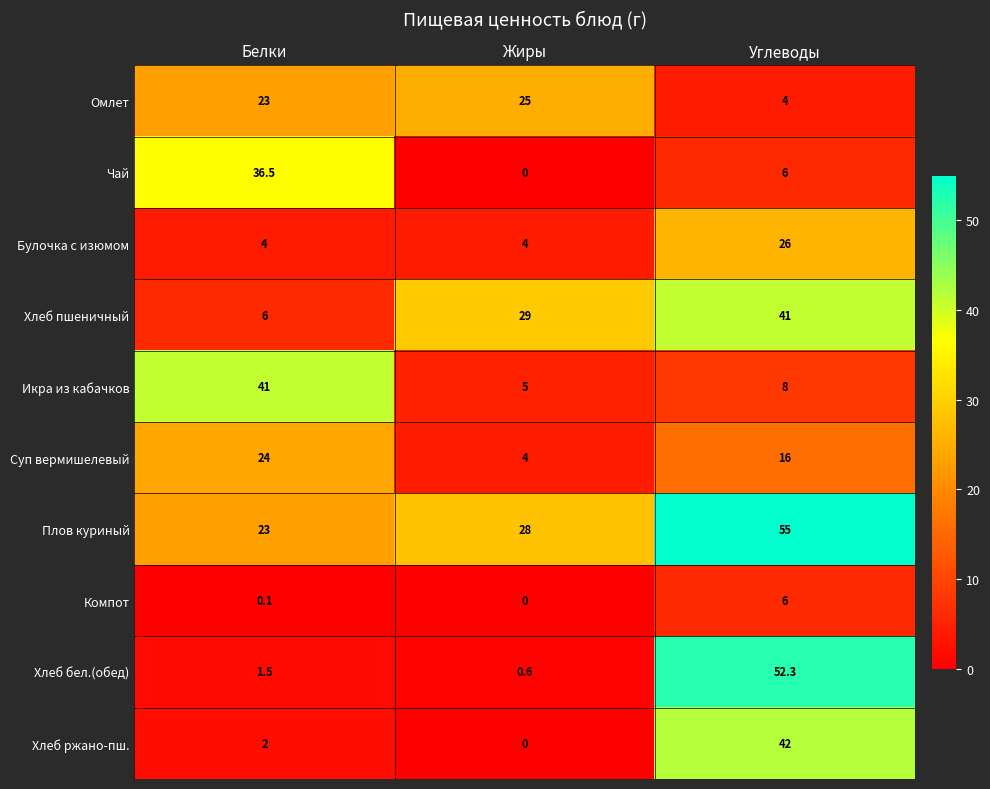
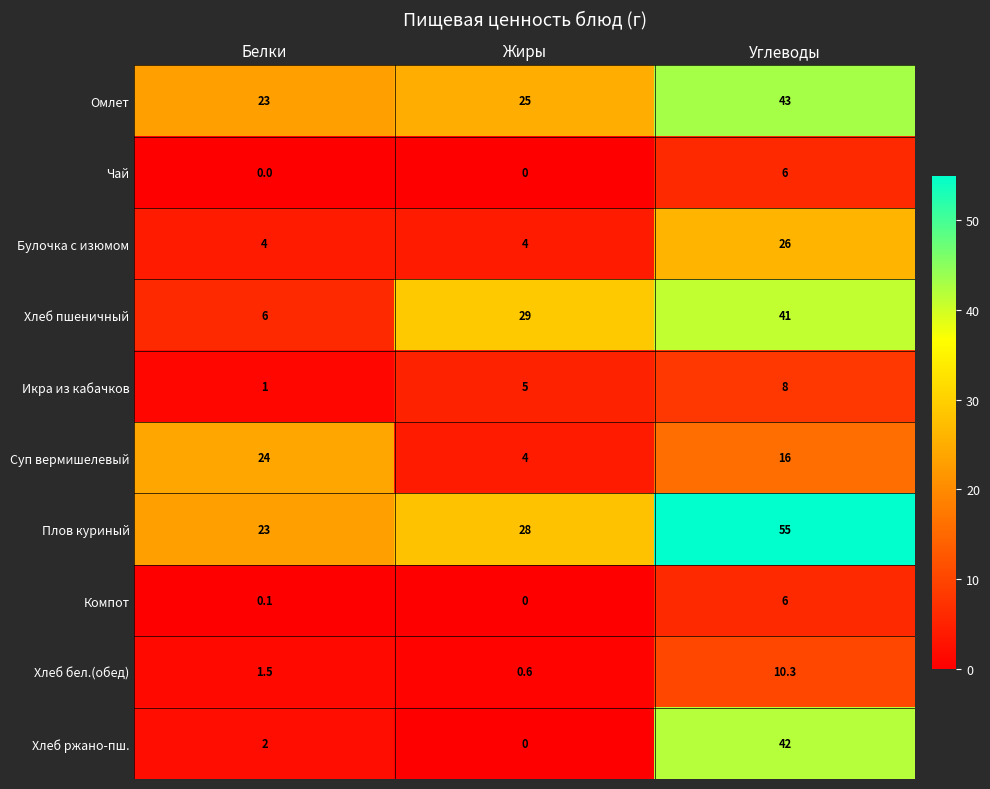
  {
    "Омлет": {
      "Белки": 23,
      "Жиры": 25,
-     "Углеводы": 4
+     "Углеводы": 43
    },
    "Чай": {
-     "Белки": 36.5,
+     "Белки": 0.0,
      "Жиры": 0,
      "Углеводы": 6
    },
    "Булочка с изюмом": {
      "Белки": 4,
      "Жиры": 4,
      "Углеводы": 26
    },
    "Хлеб пшеничный": {
      "Белки": 6,
      "Жиры": 29,
      "Углеводы": 41
    },
    "Икра из кабачков": {
-     "Белки": 41,
+     "Белки": 1,
      "Жиры": 5,
      "Углеводы": 8
    },
    "Суп вермишелевый": {
      "Белки": 24,
      "Жиры": 4,
      "Углеводы": 16
    },
    "Плов куриный": {
      "Белки": 23,
      "Жиры": 28,
      "Углеводы": 55
    },
    "Компот": {
      "Белки": 0.1,
      "Жиры": 0,
      "Углеводы": 6
    },
    "Хлеб бел.(обед)": {
      "Белки": 1.5,
      "Жиры": 0.6,
-     "Углеводы": 52.3
+     "Углеводы": 10.3
    },
    "Хлеб ржано-пш.": {
      "Белки": 2,
      "Жиры": 0,
      "Углеводы": 42
    }
  }
